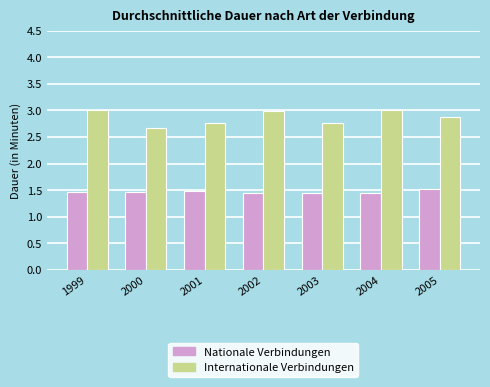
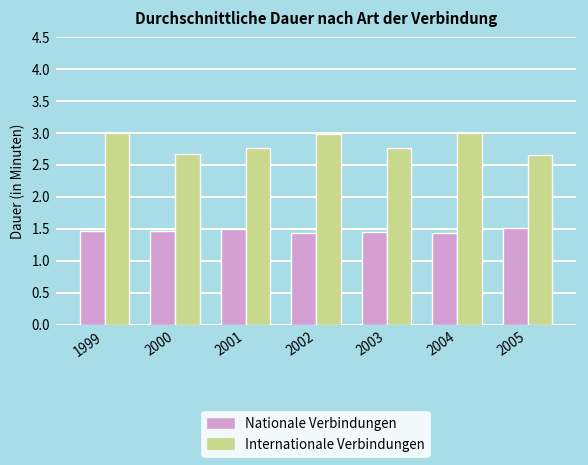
  {
    "Nationale Verbindungen": {
      "1999": 1.5,
      "2000": 1.5,
      "2001": 1.5,
      "2002": 1.4,
      "2003": 1.5,
      "2004": 1.4,
      "2005": 1.5
    },
    "Internationale Verbindungen": {
      "1999": 3.0,
      "2000": 2.7,
      "2001": 2.8,
      "2002": 3.0,
      "2003": 2.8,
      "2004": 3.0,
-     "2005": 2.9
+     "2005": 2.7
    }
  }
